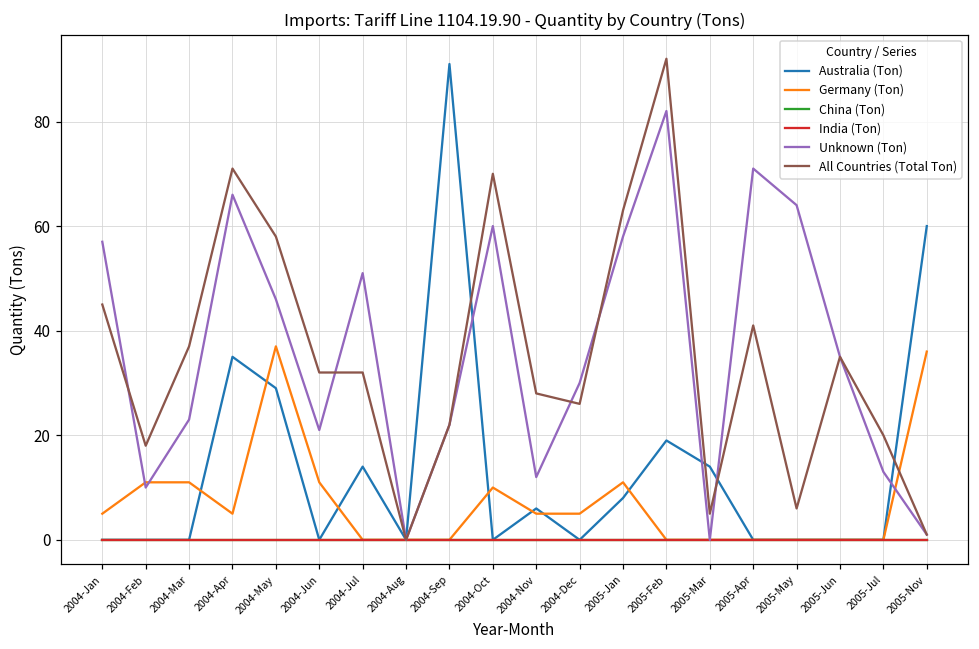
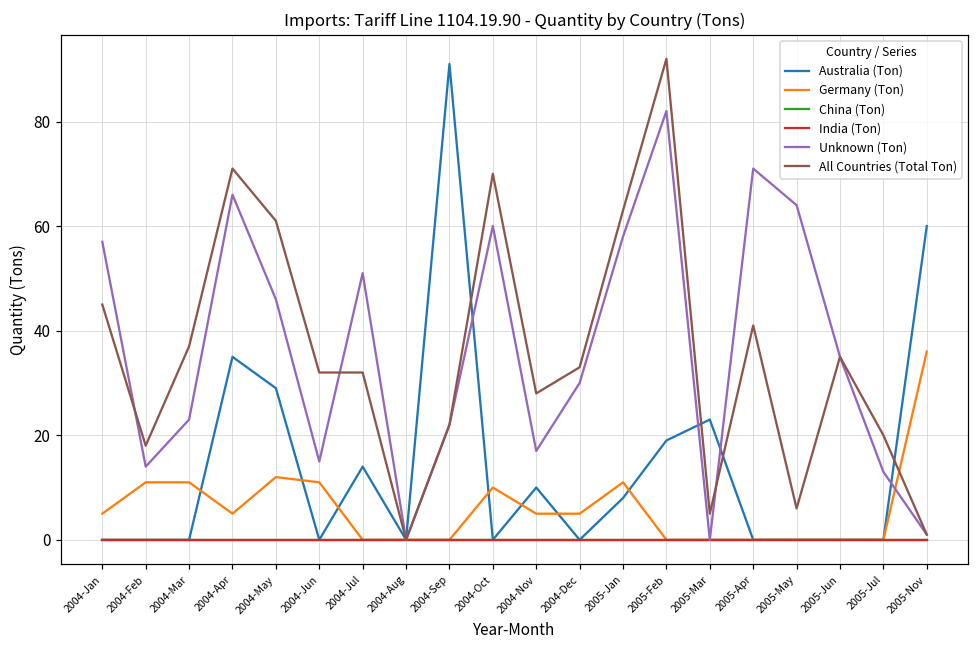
  {
    "Australia (Ton)": {
      "2004-Apr": 35,
      "2004-May": 29,
      "2004-Jul": 14,
      "2004-Sep": 91,
-     "2004-Nov": 6,
+     "2004-Nov": 10,
      "2005-Jan": 8,
      "2005-Feb": 19,
-     "2005-Mar": 14,
+     "2005-Mar": 23,
      "2005-Nov": 60
    },
    "Germany (Ton)": {
      "2004-Jan": 5,
      "2004-Feb": 11,
      "2004-Mar": 11,
      "2004-Apr": 5,
-     "2004-May": 37,
+     "2004-May": 12,
      "2004-Jun": 11,
      "2004-Oct": 10,
      "2004-Nov": 5,
      "2004-Dec": 5,
      "2005-Jan": 11,
      "2005-Nov": 36
    },
    "India (Ton)": {
      "2004-Apr": 0,
      "2004-May": 0,
      "2004-Nov": 0,
      "2005-Jan": 0,
      "2005-Nov": 0
    },
    "Unknown (Ton)": {
      "2004-Jan": 57,
-     "2004-Feb": 10,
+     "2004-Feb": 14,
      "2004-Mar": 23,
      "2004-Apr": 66,
      "2004-May": 46,
-     "2004-Jun": 21,
+     "2004-Jun": 15,
      "2004-Jul": 51,
      "2004-Oct": 60,
-     "2004-Nov": 12,
+     "2004-Nov": 17,
      "2004-Dec": 30,
      "2005-Jan": 58,
      "2005-Feb": 82,
      "2005-Apr": 71,
      "2005-May": 64,
      "2005-Jul": 13
    },
    "All Countries (Total Ton)": {
      "2004-Jan": 45,
      "2004-Feb": 18,
      "2004-Mar": 37,
      "2004-Apr": 71,
-     "2004-May": 58,
+     "2004-May": 61,
      "2004-Jun": 32,
      "2004-Jul": 32,
      "2004-Oct": 70,
      "2004-Nov": 28,
-     "2004-Dec": 26,
+     "2004-Dec": 33,
      "2005-Jan": 63,
      "2005-Feb": 92,
      "2005-Mar": 5,
      "2005-Apr": 41,
      "2005-May": 6,
      "2005-Jul": 20
    }
  }
